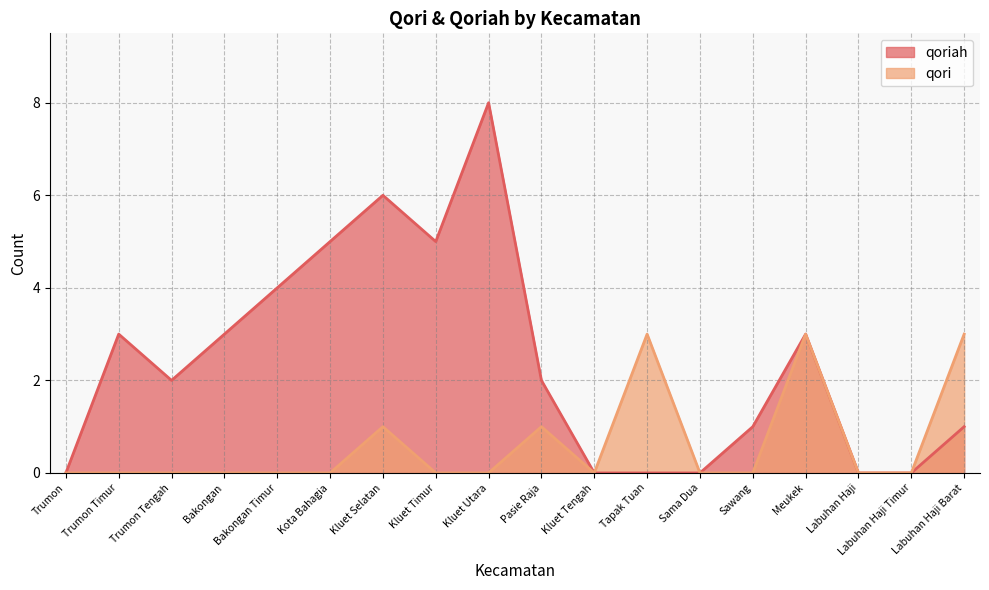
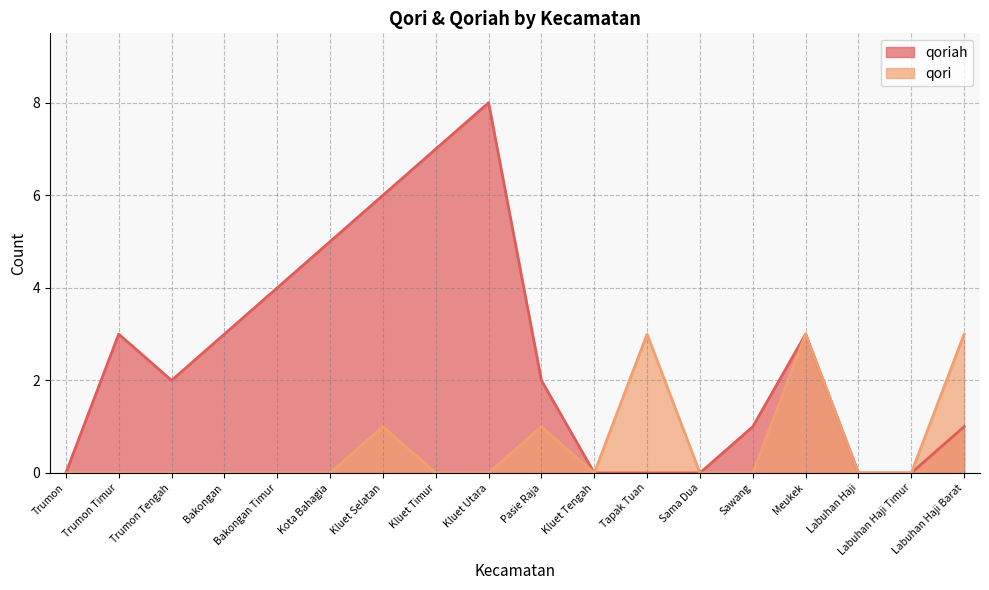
  {
    "qoriah": {
      "Trumon Timur": 3,
      "Trumon Tengah": 2,
      "Bakongan": 3,
      "Bakongan Timur": 4,
      "Kota Bahagia": 5,
      "Kluet Selatan": 6,
-     "Kluet Timur": 5,
+     "Kluet Timur": 7,
      "Kluet Utara": 8,
      "Pasie Raja": 2,
      "Tapak Tuan": 0,
      "Sawang": 1,
      "Labuhan Haji Barat": 1
    },
    "qori": {
      "Trumon Timur": 0,
      "Trumon Tengah": 0,
      "Bakongan": 0,
      "Bakongan Timur": 0,
      "Kota Bahagia": 0,
      "Kluet Selatan": 1,
      "Kluet Timur": 0,
      "Kluet Utara": 0,
      "Pasie Raja": 1,
      "Tapak Tuan": 3,
      "Sawang": 0,
      "Labuhan Haji Barat": 3
    }
  }
